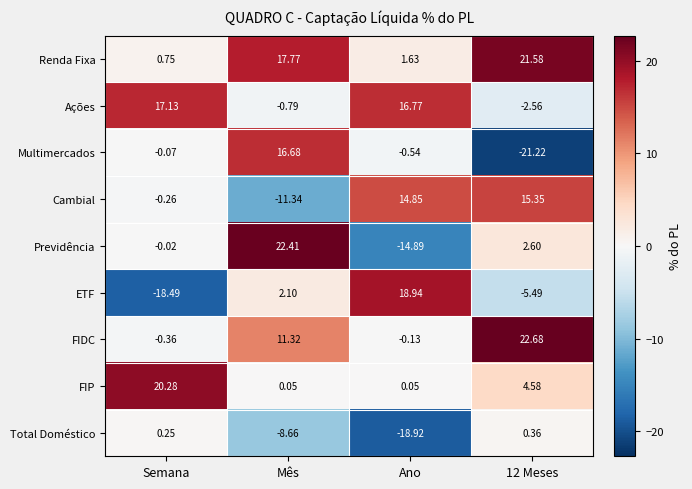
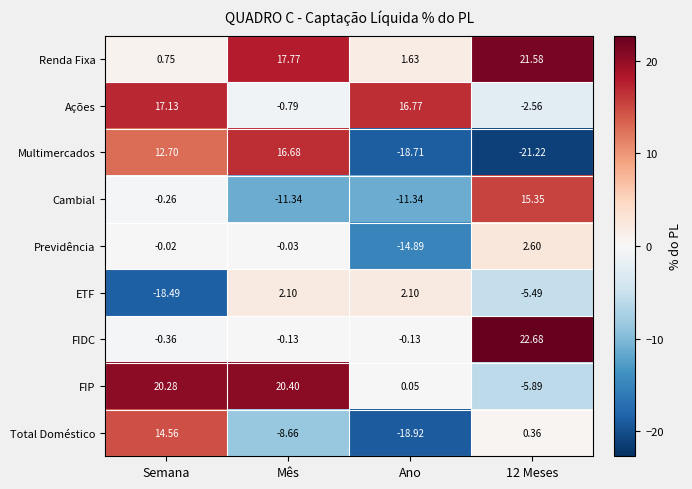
  {
    "Renda Fixa": {
      "Semana": 0.75,
      "Mês": 17.77,
      "Ano": 1.63,
      "12 Meses": 21.58
    },
    "Ações": {
      "Semana": 17.13,
      "Mês": -0.79,
      "Ano": 16.77,
      "12 Meses": -2.56
    },
    "Multimercados": {
-     "Semana": -0.07,
+     "Semana": 12.70,
      "Mês": 16.68,
-     "Ano": -0.54,
+     "Ano": -18.71,
      "12 Meses": -21.22
    },
    "Cambial": {
      "Semana": -0.26,
      "Mês": -11.34,
-     "Ano": 14.85,
+     "Ano": -11.34,
      "12 Meses": 15.35
    },
    "Previdência": {
      "Semana": -0.02,
-     "Mês": 22.41,
+     "Mês": -0.03,
      "Ano": -14.89,
      "12 Meses": 2.60
    },
    "ETF": {
      "Semana": -18.49,
      "Mês": 2.10,
-     "Ano": 18.94,
+     "Ano": 2.10,
      "12 Meses": -5.49
    },
    "FIDC": {
      "Semana": -0.36,
-     "Mês": 11.32,
+     "Mês": -0.13,
      "Ano": -0.13,
      "12 Meses": 22.68
    },
    "FIP": {
      "Semana": 20.28,
-     "Mês": 0.05,
+     "Mês": 20.40,
      "Ano": 0.05,
-     "12 Meses": 4.58
+     "12 Meses": -5.89
    },
    "Total Doméstico": {
-     "Semana": 0.25,
+     "Semana": 14.56,
      "Mês": -8.66,
      "Ano": -18.92,
      "12 Meses": 0.36
    }
  }
